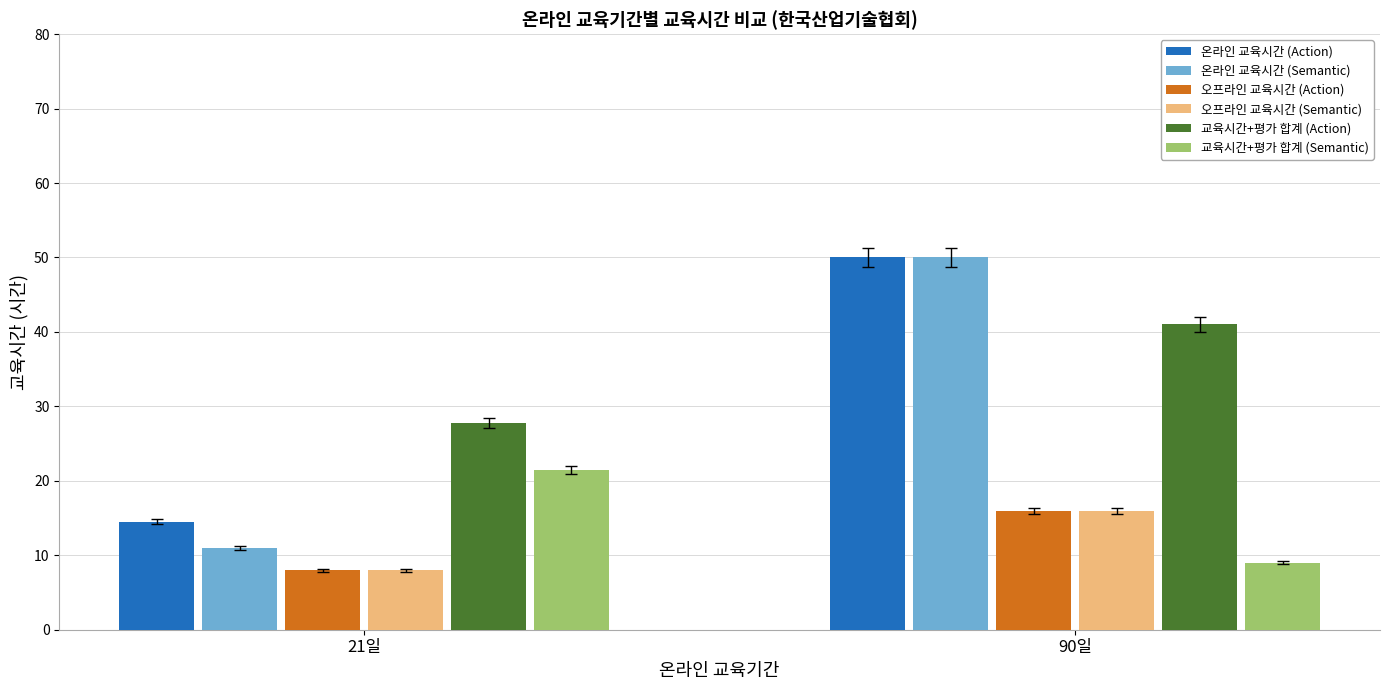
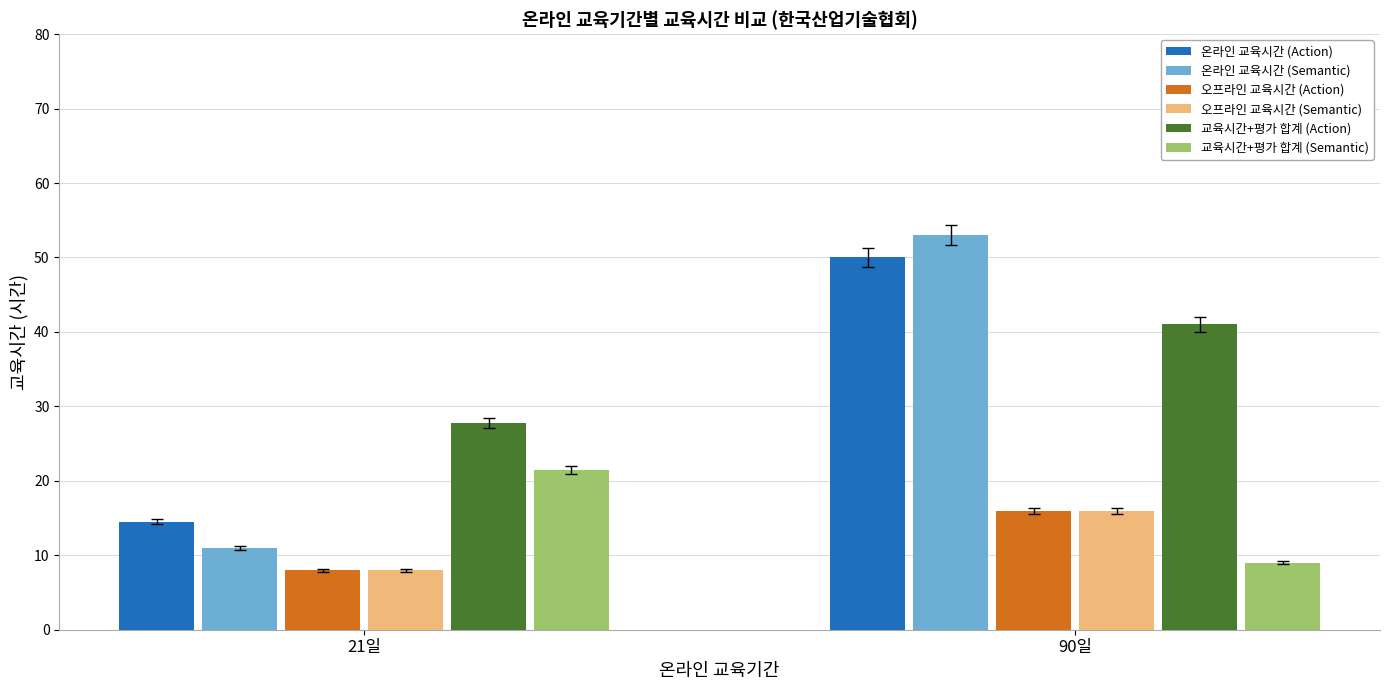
  {
    "온라인 교육시간 (Semantic)": {
      "21일": 11,
-     "90일": 50
+     "90일": 53
    },
    "오프라인 교육시간 (Action)": {
      "21일": 8,
      "90일": 16
    },
    "오프라인 교육시간 (Semantic)": {
      "21일": 8,
      "90일": 16
    },
    "교육시간+평가 합계 (Action)": {
      "21일": 28,
      "90일": 41
    },
    "교육시간+평가 합계 (Semantic)": {
      "21일": 22,
      "90일": 9
    }
  }
